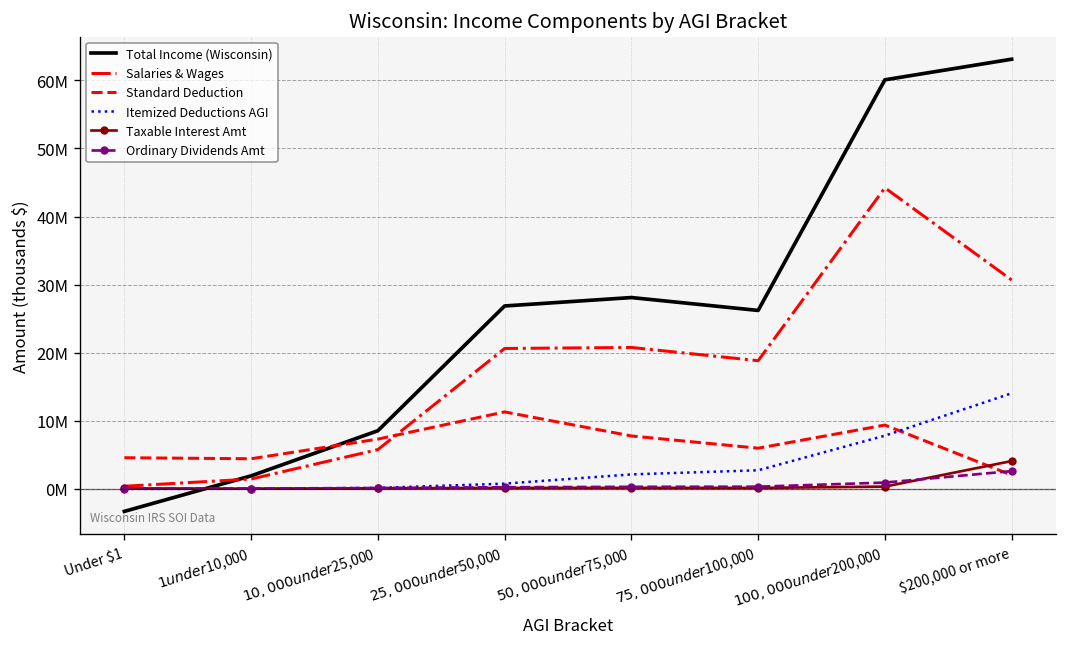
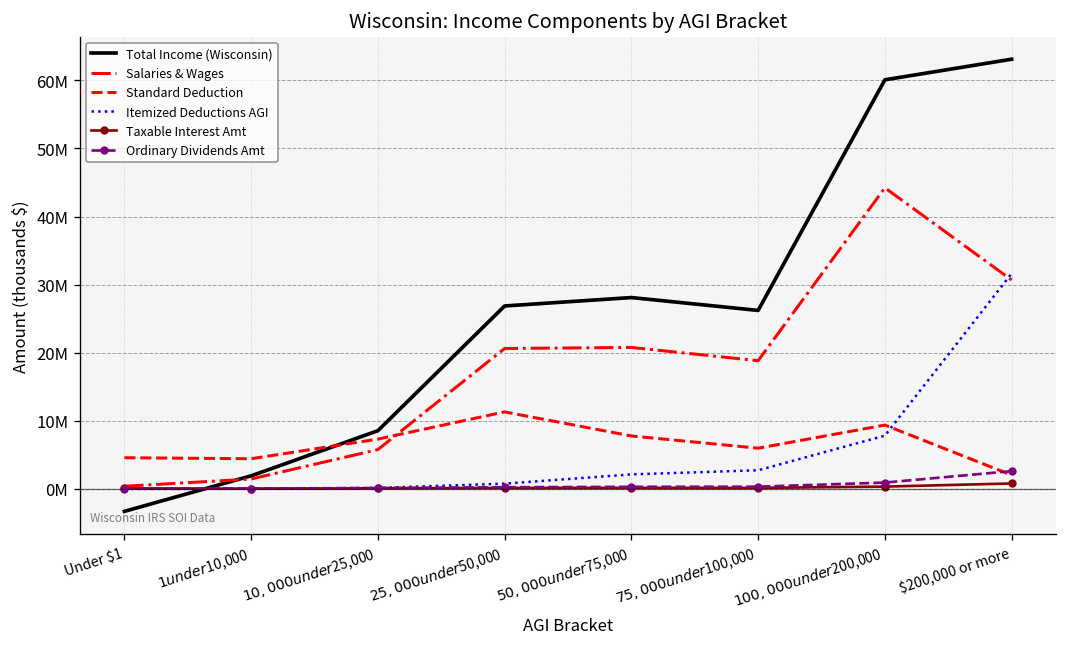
  {
    "Total Income (Wisconsin)": {
      "Under $1": -3000000,
      "$200,000 or more": 63000000
    },
    "Itemized Deductions AGI": {
-     "$200,000 or more": 14000000
+     "$200,000 or more": 32000000
    },
    "Taxable Interest Amt": {
-     "$200,000 or more": 4000000
+     "$200,000 or more": 1000000
    },
    "Ordinary Dividends Amt": {
      "$200,000 or more": 3000000
    }
  }
